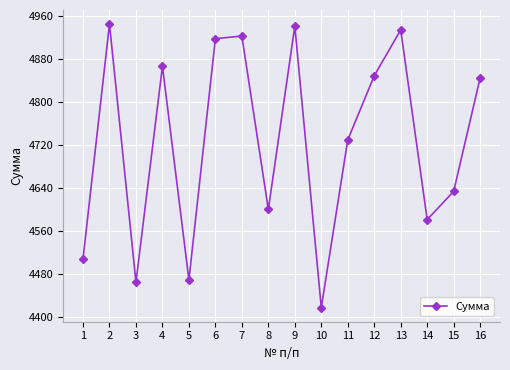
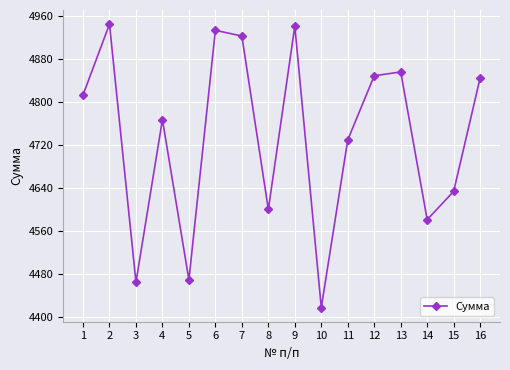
  {
-   "1": 4510,
+   "1": 4810,
    "2": 4940,
    "3": 4460,
-   "4": 4870,
+   "4": 4770,
    "5": 4470,
-   "6": 4920,
+   "6": 4930,
    "7": 4920,
    "8": 4600,
    "9": 4940,
    "10": 4420,
    "11": 4730,
    "12": 4850,
-   "13": 4930,
+   "13": 4860,
    "14": 4580,
    "15": 4630,
    "16": 4840
  }
